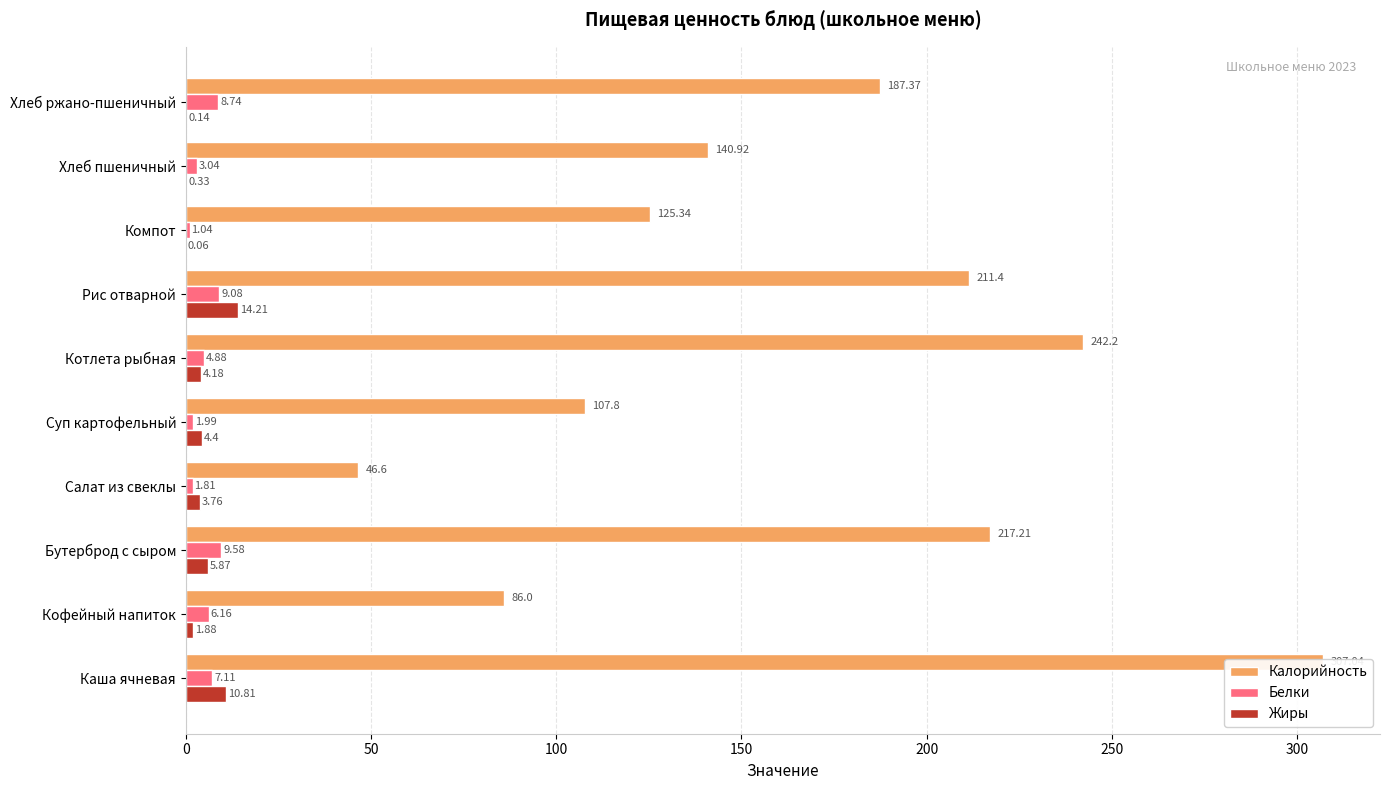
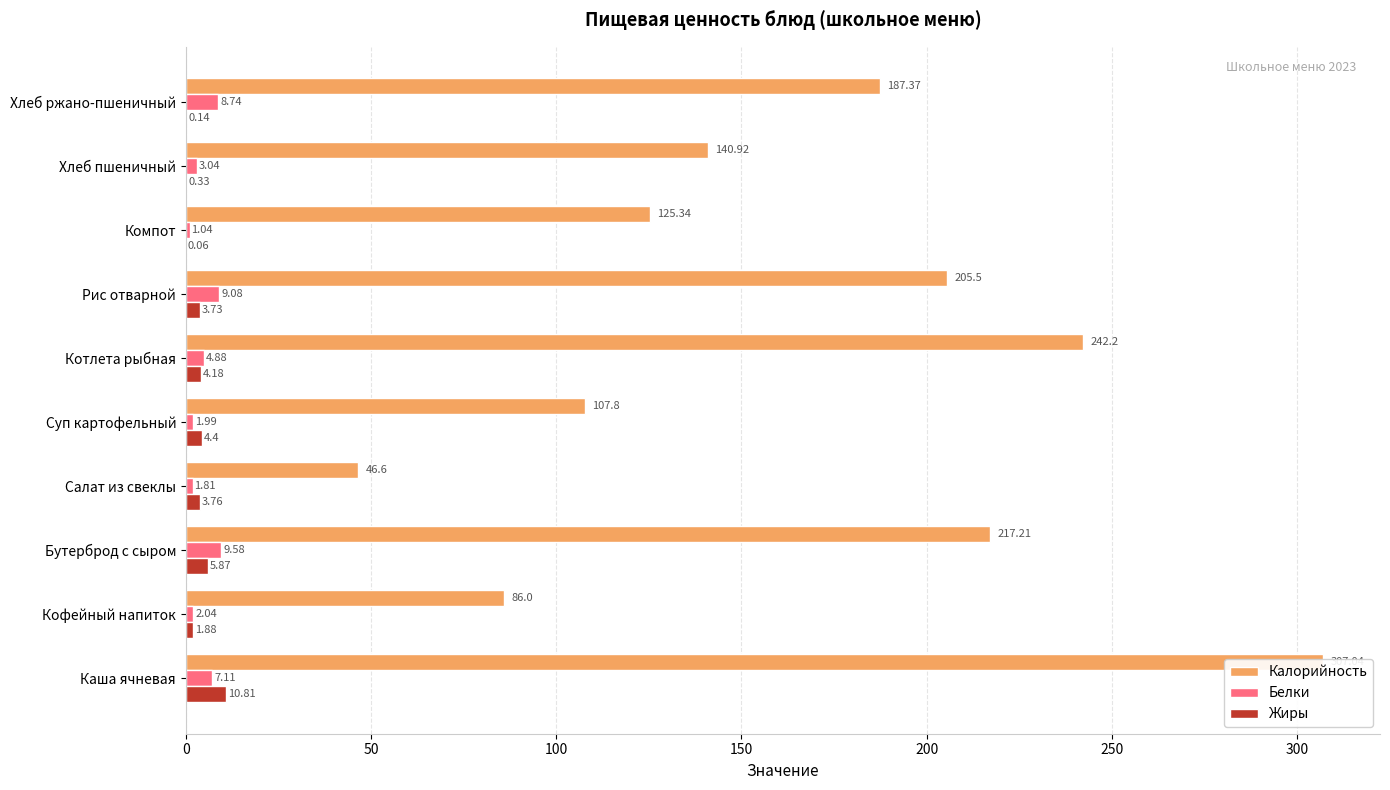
  {
    "Калорийность": {
      "Хлеб ржано-пшеничный": 187.37,
      "Хлеб пшеничный": 140.92,
      "Компот": 125.34,
-     "Рис отварной": 211.4,
+     "Рис отварной": 205.5,
      "Котлета рыбная": 242.2,
      "Суп картофельный": 107.8,
      "Салат из свеклы": 46.6,
      "Бутерброд с сыром": 217.21,
      "Кофейный напиток": 86.0
    },
    "Белки": {
      "Хлеб ржано-пшеничный": 8.74,
      "Хлеб пшеничный": 3.04,
      "Компот": 1.04,
      "Рис отварной": 9.08,
      "Котлета рыбная": 4.88,
      "Суп картофельный": 1.99,
      "Салат из свеклы": 1.81,
      "Бутерброд с сыром": 9.58,
-     "Кофейный напиток": 6.16,
+     "Кофейный напиток": 2.04,
      "Каша ячневая": 7.11
    },
    "Жиры": {
      "Хлеб ржано-пшеничный": 0.14,
      "Хлеб пшеничный": 0.33,
      "Компот": 0.06,
-     "Рис отварной": 14.21,
+     "Рис отварной": 3.73,
      "Котлета рыбная": 4.18,
      "Суп картофельный": 4.4,
      "Салат из свеклы": 3.76,
      "Бутерброд с сыром": 5.87,
      "Кофейный напиток": 1.88,
      "Каша ячневая": 10.81
    }
  }
